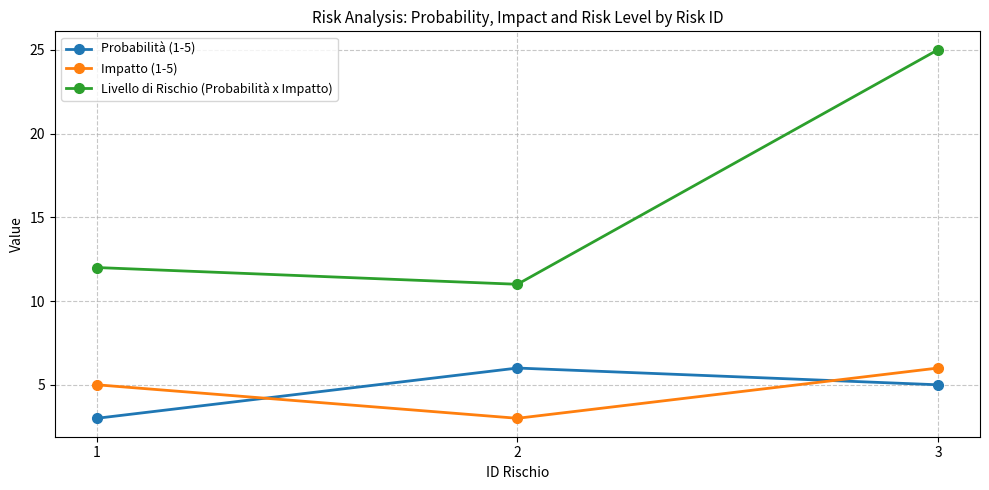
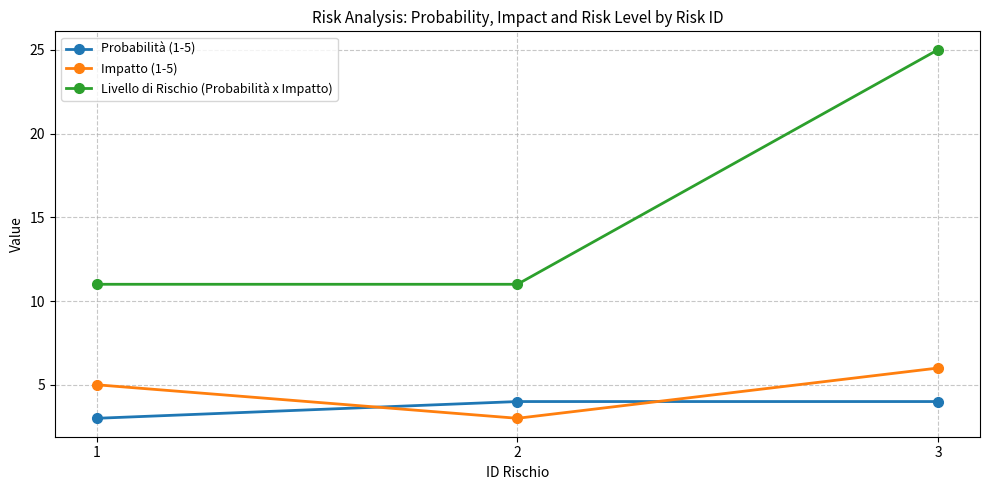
  {
    "Probabilità (1-5)": {
      "1": 3,
-     "2": 6,
-     "3": 5
+     "2": 4,
+     "3": 4
    },
    "Impatto (1-5)": {
      "1": 5,
      "2": 3,
      "3": 6
    },
    "Livello di Rischio (Probabilità x Impatto)": {
-     "1": 12,
+     "1": 11,
      "2": 11,
      "3": 25
    }
  }
